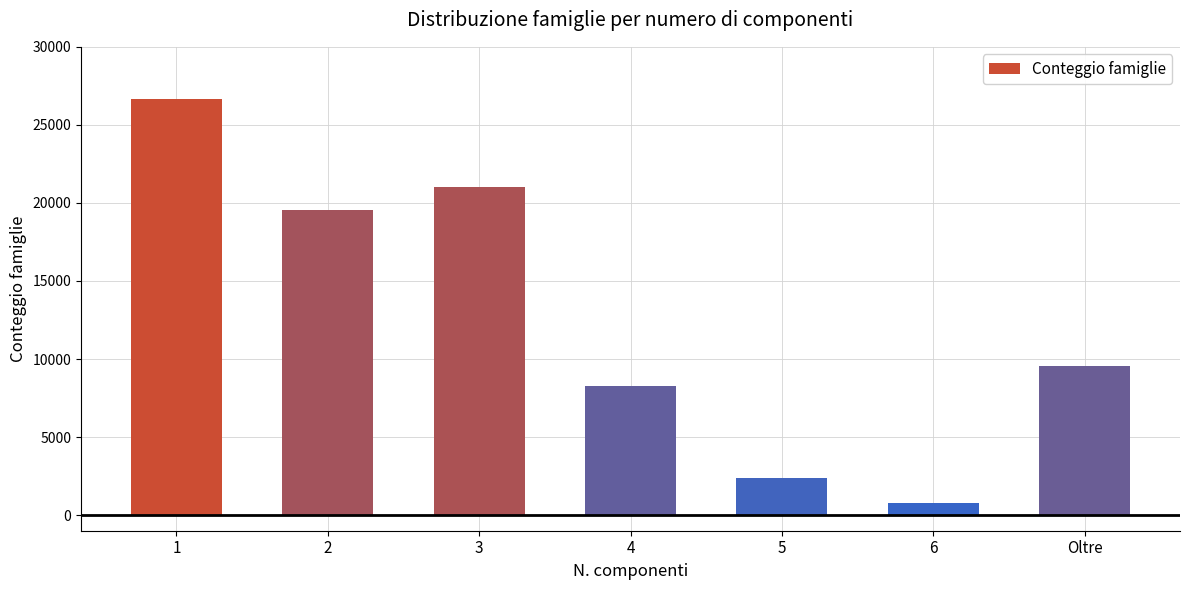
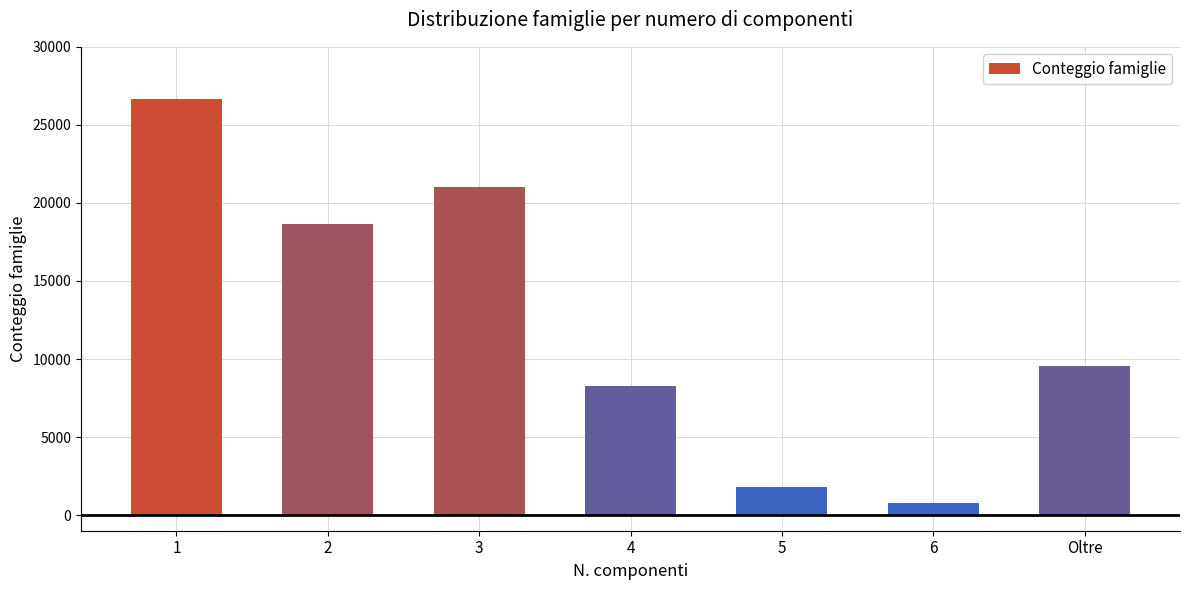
  {
    "1": 26700,
-   "2": 19600,
+   "2": 18700,
    "3": 21000,
    "4": 8200,
-   "5": 2400,
+   "5": 1800,
    "6": 800,
    "Oltre": 9500
  }
